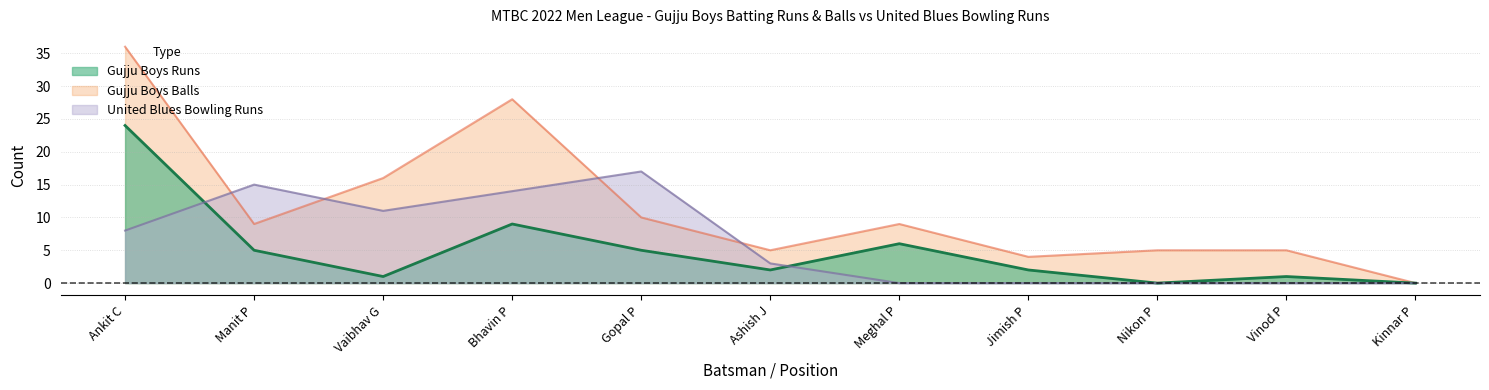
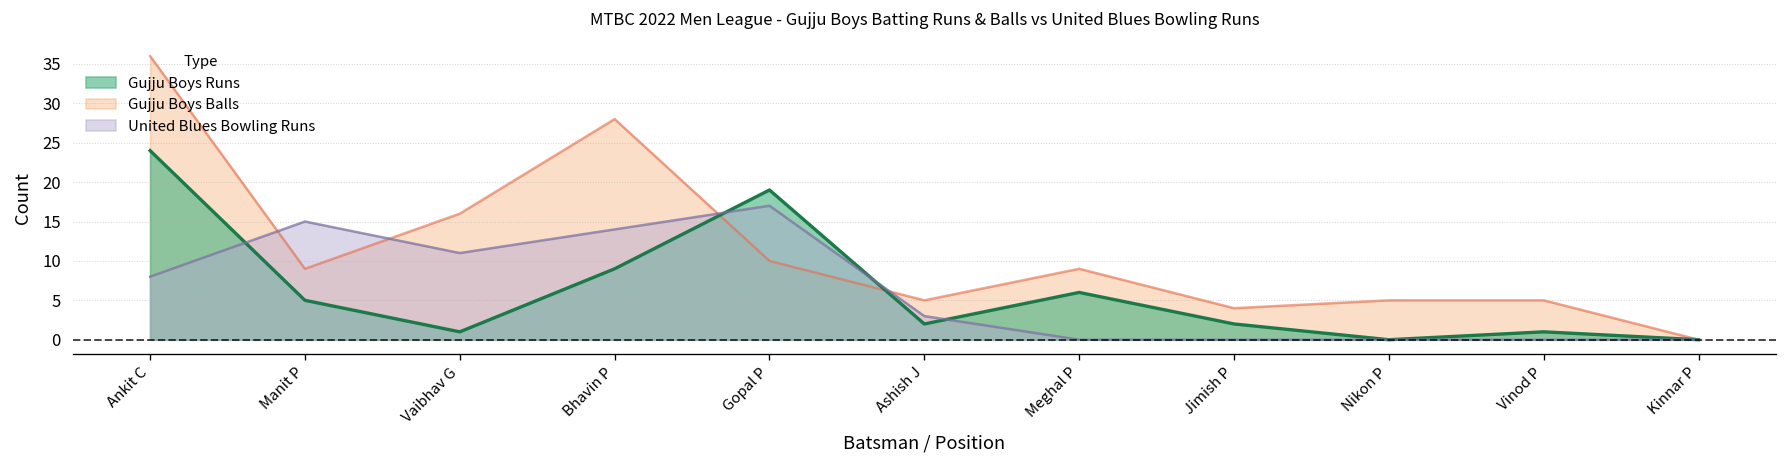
  {
    "Gujju Boys Balls": {
      "Ankit C": 36,
      "Manit P": 9,
      "Vaibhav G": 16,
      "Bhavin P": 28,
      "Gopal P": 10,
      "Ashish J": 5,
      "Meghal P": 9,
      "Jimish P": 4,
      "Nikon P": 5,
      "Vinod P": 5
    },
    "Gujju Boys Runs": {
      "Ankit C": 24,
      "Manit P": 5,
      "Vaibhav G": 1,
      "Bhavin P": 9,
-     "Gopal P": 5,
+     "Gopal P": 19,
      "Ashish J": 2,
      "Meghal P": 6,
      "Jimish P": 2,
      "Vinod P": 1
    },
    "United Blues Bowling Runs": {
      "Ankit C": 8,
      "Manit P": 15,
      "Vaibhav G": 11,
      "Bhavin P": 14,
      "Gopal P": 17,
      "Ashish J": 3,
      "Meghal P": 0,
      "Jimish P": 0,
      "Vinod P": 0
    }
  }
